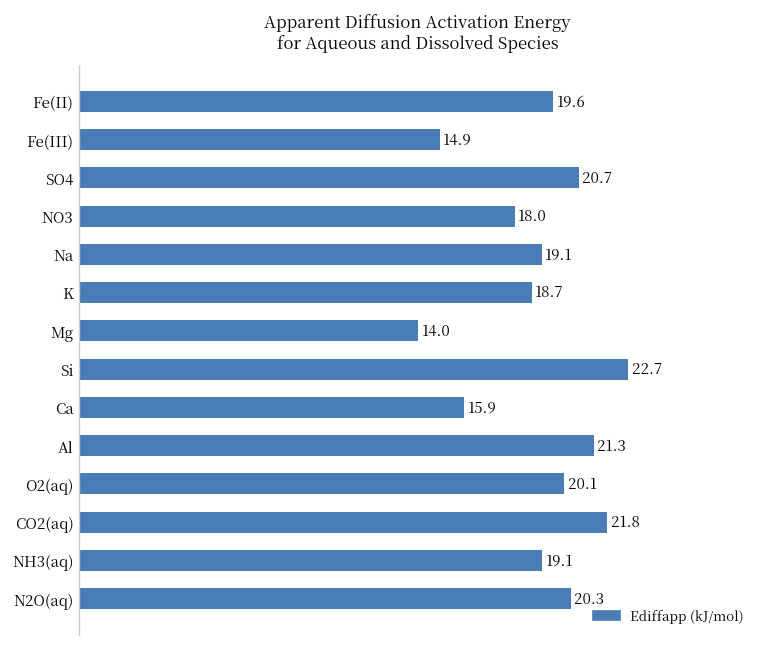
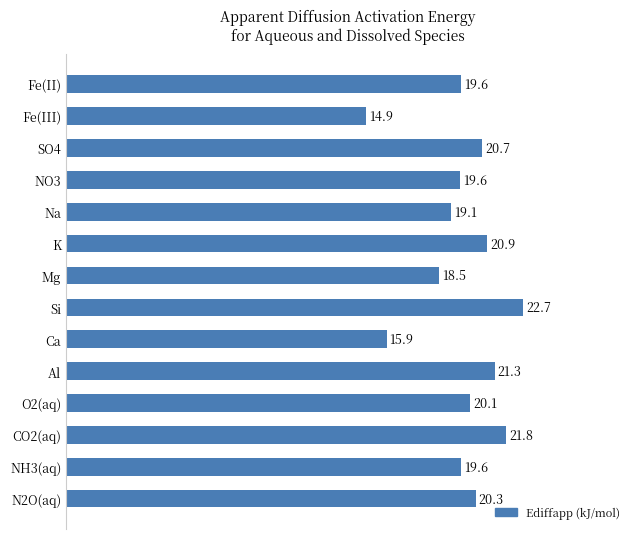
  {
    "Fe(II)": 19.6,
    "Fe(III)": 14.9,
    "SO4": 20.7,
-   "NO3": 18.0,
+   "NO3": 19.6,
    "Na": 19.1,
-   "K": 18.7,
-   "Mg": 14.0,
+   "K": 20.9,
+   "Mg": 18.5,
    "Si": 22.7,
    "Ca": 15.9,
    "Al": 21.3,
    "O2(aq)": 20.1,
    "CO2(aq)": 21.8,
-   "NH3(aq)": 19.1,
+   "NH3(aq)": 19.6,
    "N2O(aq)": 20.3
  }
